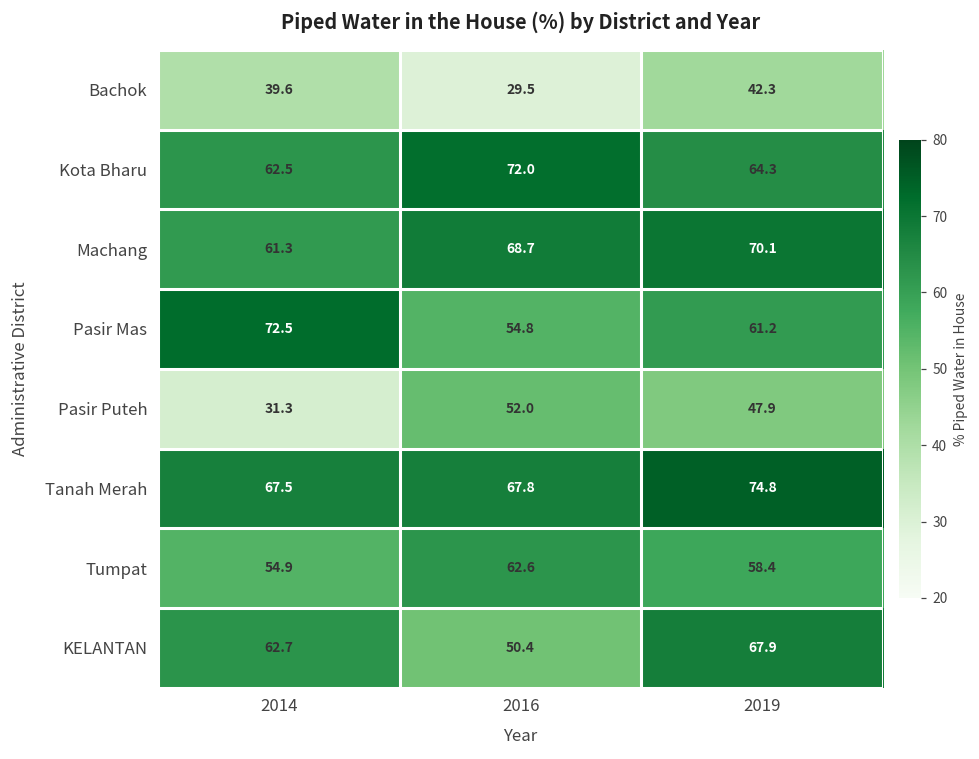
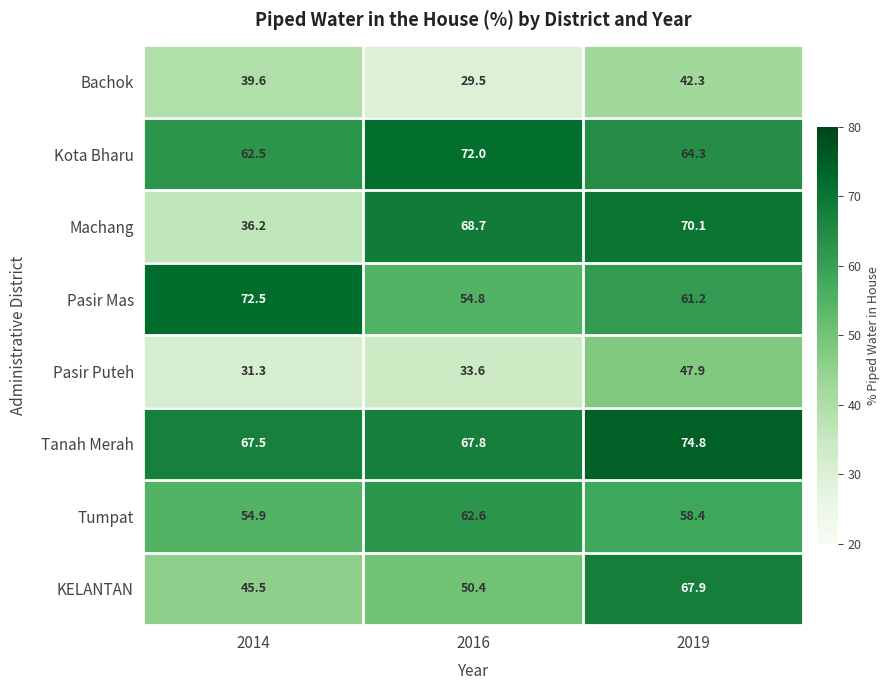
  {
    "Bachok": {
      "2014": 39.6,
      "2016": 29.5,
      "2019": 42.3
    },
    "Kota Bharu": {
      "2014": 62.5,
      "2016": 72.0,
      "2019": 64.3
    },
    "Machang": {
-     "2014": 61.3,
+     "2014": 36.2,
      "2016": 68.7,
      "2019": 70.1
    },
    "Pasir Mas": {
      "2014": 72.5,
      "2016": 54.8,
      "2019": 61.2
    },
    "Pasir Puteh": {
      "2014": 31.3,
-     "2016": 52.0,
+     "2016": 33.6,
      "2019": 47.9
    },
    "Tanah Merah": {
      "2014": 67.5,
      "2016": 67.8,
      "2019": 74.8
    },
    "Tumpat": {
      "2014": 54.9,
      "2016": 62.6,
      "2019": 58.4
    },
    "KELANTAN": {
-     "2014": 62.7,
+     "2014": 45.5,
      "2016": 50.4,
      "2019": 67.9
    }
  }
